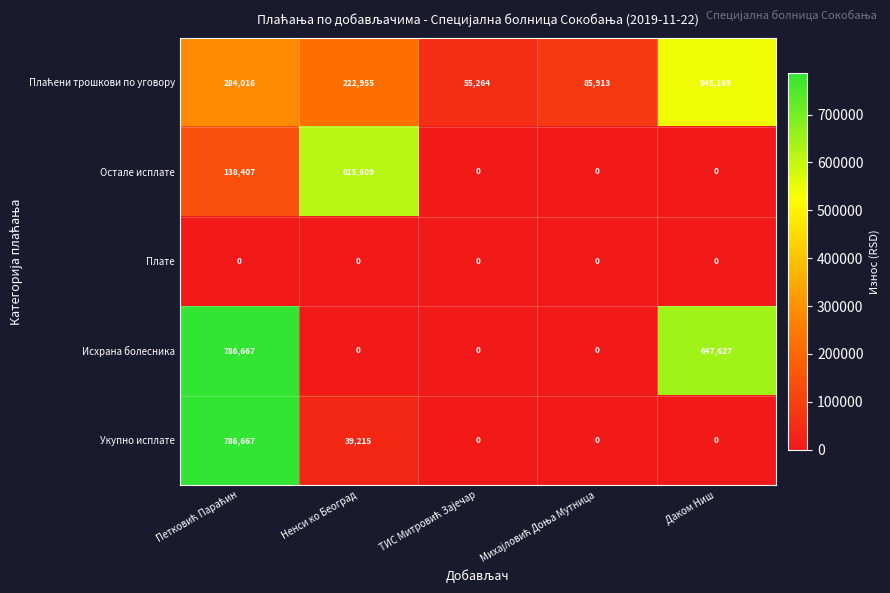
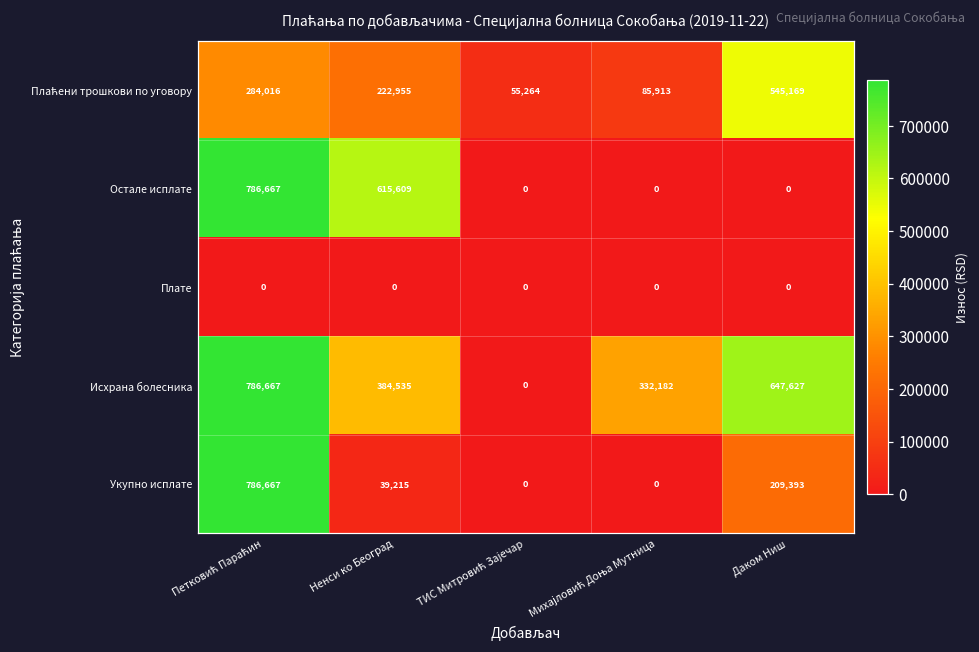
  {
    "Плаћени трошкови по уговору": {
      "Петковић Параћин": "284,016",
      "Ненси ко Београд": "222,955",
      "ТИС Митровић Зајечар": "55,264",
      "Михајловић Доња Мутница": "85,913",
      "Даком Ниш": "545,169"
    },
    "Остале исплате": {
-     "Петковић Параћин": "138,407",
+     "Петковић Параћин": "786,667",
      "Ненси ко Београд": "615,609",
      "ТИС Митровић Зајечар": "0",
      "Михајловић Доња Мутница": "0",
      "Даком Ниш": "0"
    },
    "Плате": {
      "Петковић Параћин": "0",
      "Ненси ко Београд": "0",
      "ТИС Митровић Зајечар": "0",
      "Михајловић Доња Мутница": "0",
      "Даком Ниш": "0"
    },
    "Исхрана болесника": {
      "Петковић Параћин": "786,667",
-     "Ненси ко Београд": "0",
+     "Ненси ко Београд": "384,535",
      "ТИС Митровић Зајечар": "0",
-     "Михајловић Доња Мутница": "0",
+     "Михајловић Доња Мутница": "332,182",
      "Даком Ниш": "647,627"
    },
    "Укупно исплате": {
      "Петковић Параћин": "786,667",
      "Ненси ко Београд": "39,215",
      "ТИС Митровић Зајечар": "0",
      "Михајловић Доња Мутница": "0",
-     "Даком Ниш": "0"
+     "Даком Ниш": "209,393"
    }
  }
